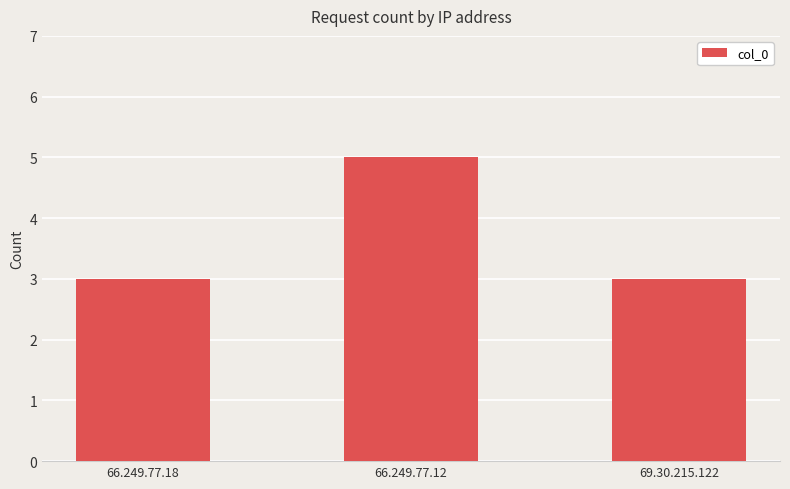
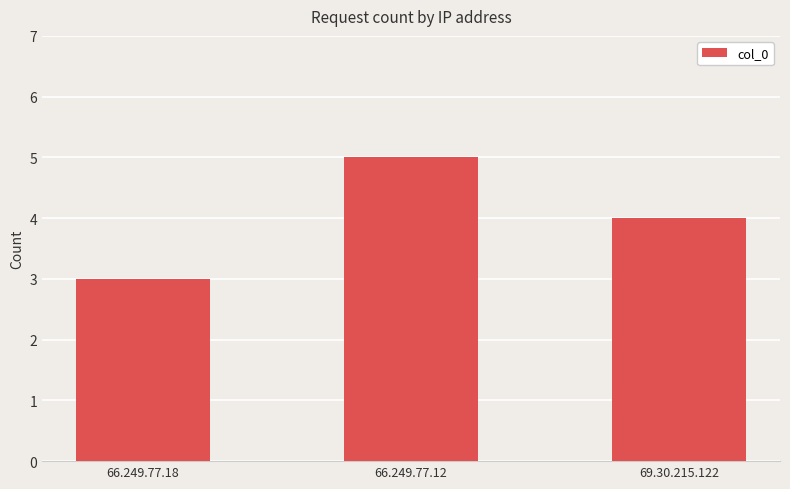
  {
    "66.249.77.18": 3,
    "66.249.77.12": 5,
-   "69.30.215.122": 3
+   "69.30.215.122": 4
  }
